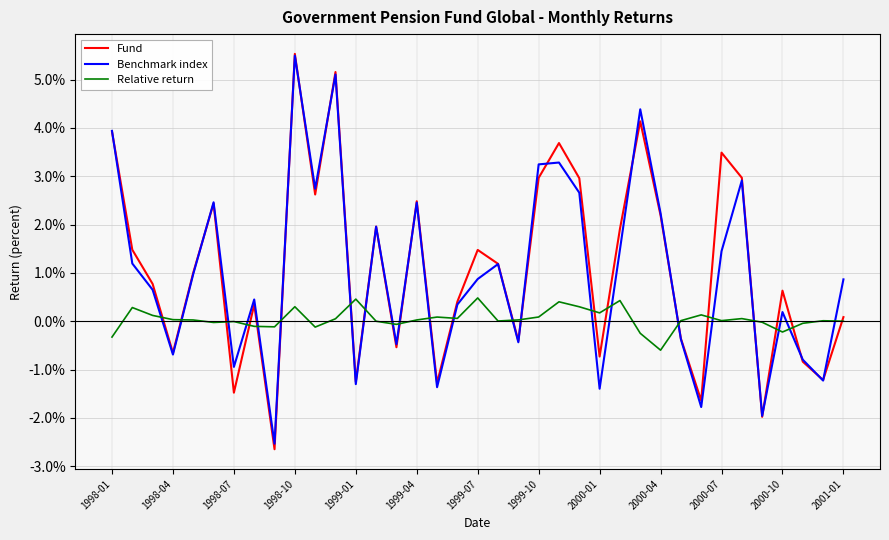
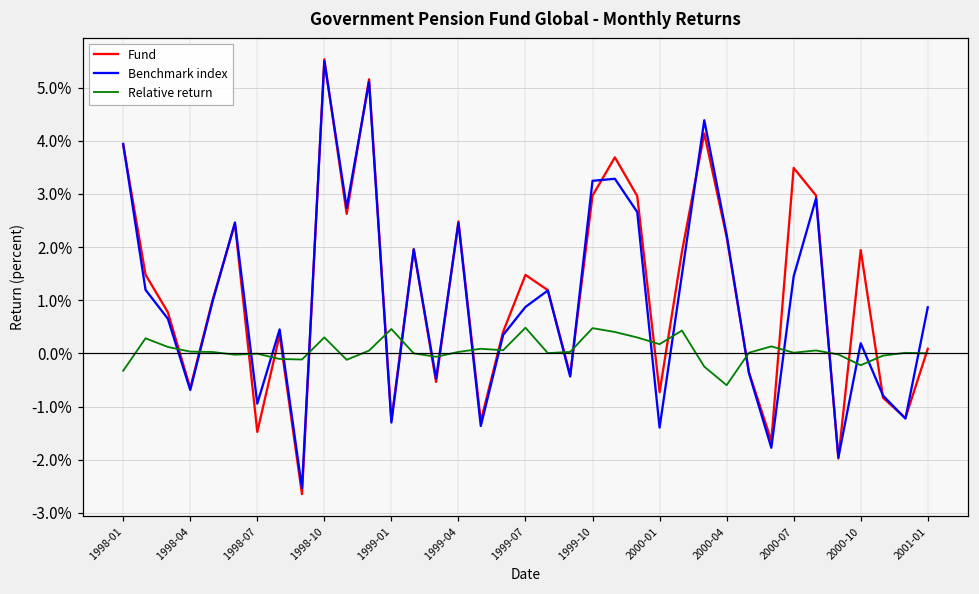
  {
    "Fund": {
      "1998-07": "-1.5%",
      "1999-07": "1.5%",
      "1999-10": "3.0%",
      "2000-01": "-0.7%",
      "2000-07": "3.5%",
-     "2000-10": "0.6%",
+     "2000-10": "1.9%",
      "2001-01": "0.1%"
    },
    "Benchmark index": {
      "1998-07": "-0.9%",
      "1999-07": "0.9%",
      "1999-10": "3.2%",
      "2000-01": "-1.4%",
      "2000-07": "1.4%",
      "2000-10": "0.2%",
      "2001-01": "0.9%"
    },
    "Relative return": {
      "1998-01": "-0.3%",
      "1998-04": "0.0%",
      "1998-07": "0.0%",
      "1998-10": "0.3%",
      "1999-01": "0.5%",
      "1999-04": "0.0%",
      "1999-07": "0.5%",
-     "1999-10": "0.1%",
+     "1999-10": "0.5%",
      "2000-01": "0.2%",
      "2000-04": "-0.6%",
      "2000-07": "0.0%",
      "2000-10": "-0.2%",
      "2001-01": "0.0%"
    }
  }
